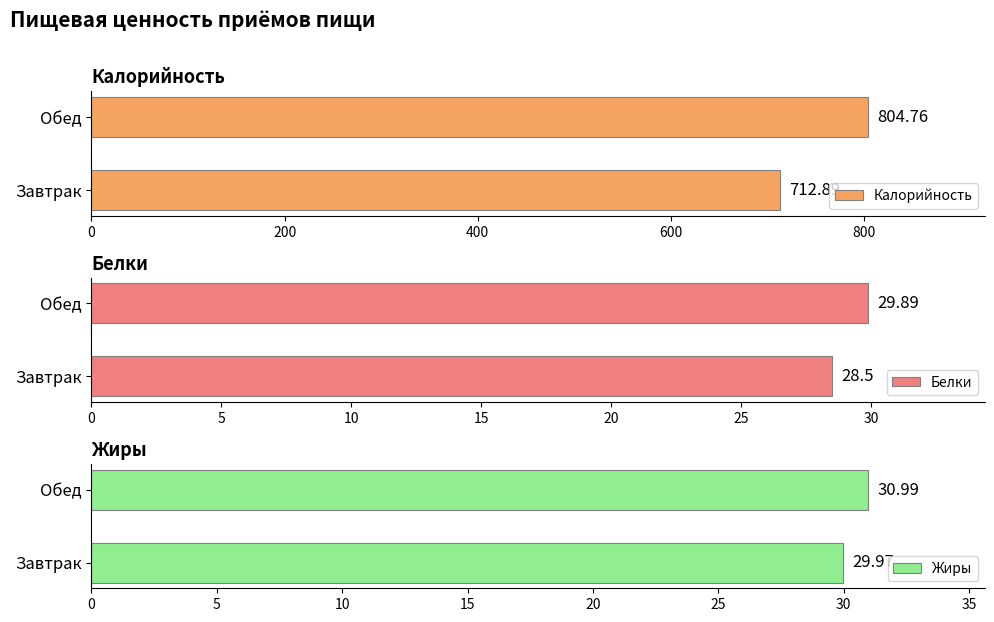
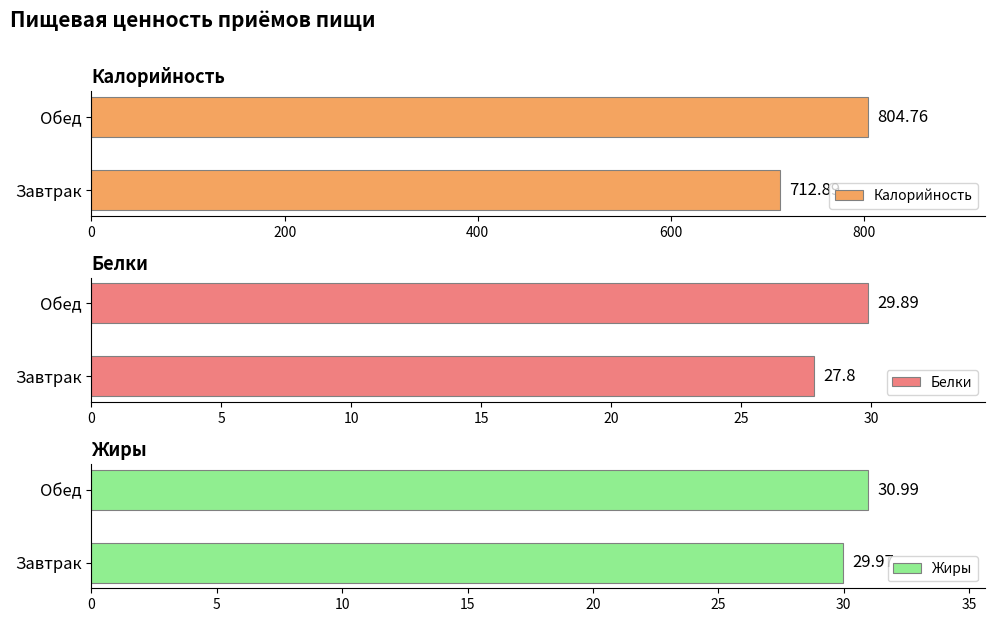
  {
    "Калорийность": {
      "Обед": 804.76
    },
    "Белки": {
      "Обед": 29.89,
-     "Завтрак": 28.5
+     "Завтрак": 27.8
    },
    "Жиры": {
      "Обед": 30.99
    }
  }
